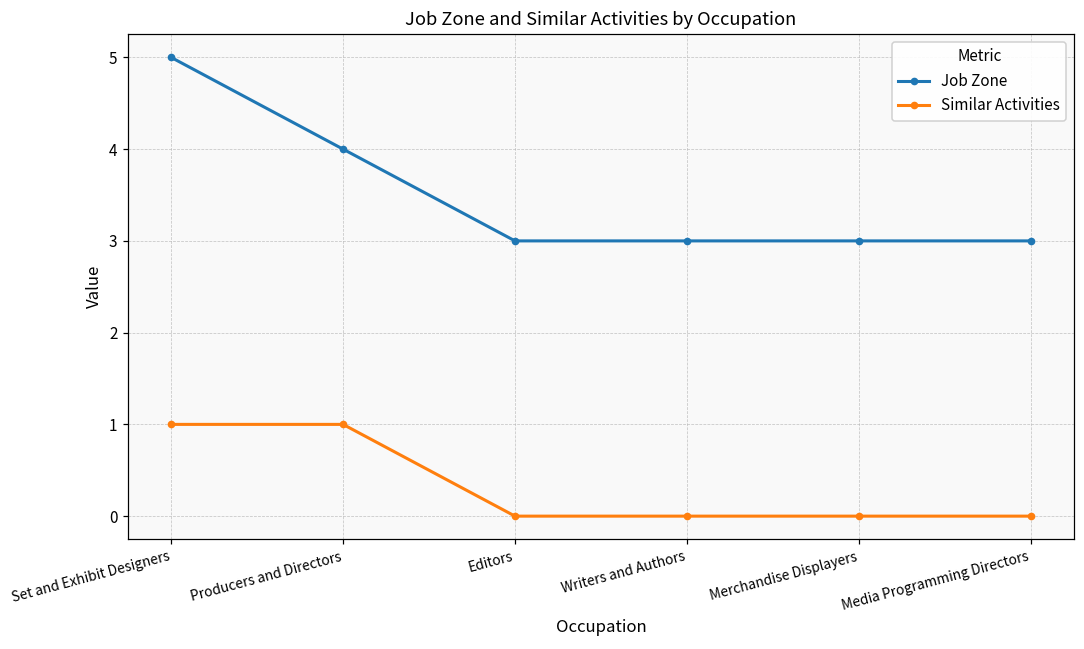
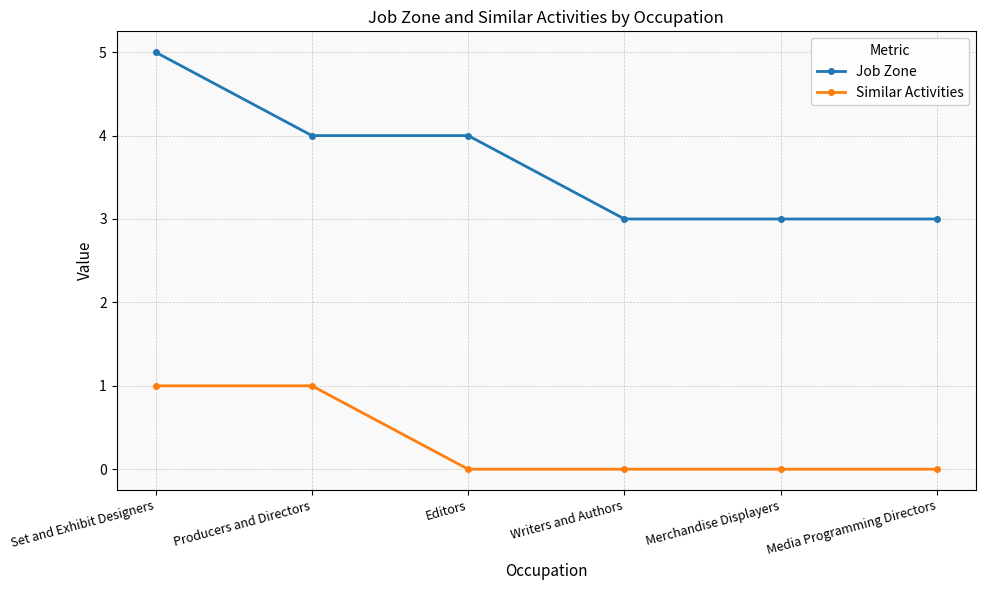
  {
    "Job Zone": {
      "Set and Exhibit Designers": 5,
      "Producers and Directors": 4,
-     "Editors": 3,
+     "Editors": 4,
      "Writers and Authors": 3,
      "Merchandise Displayers": 3,
      "Media Programming Directors": 3
    },
    "Similar Activities": {
      "Set and Exhibit Designers": 1,
      "Producers and Directors": 1,
      "Editors": 0,
      "Writers and Authors": 0,
      "Merchandise Displayers": 0,
      "Media Programming Directors": 0
    }
  }
